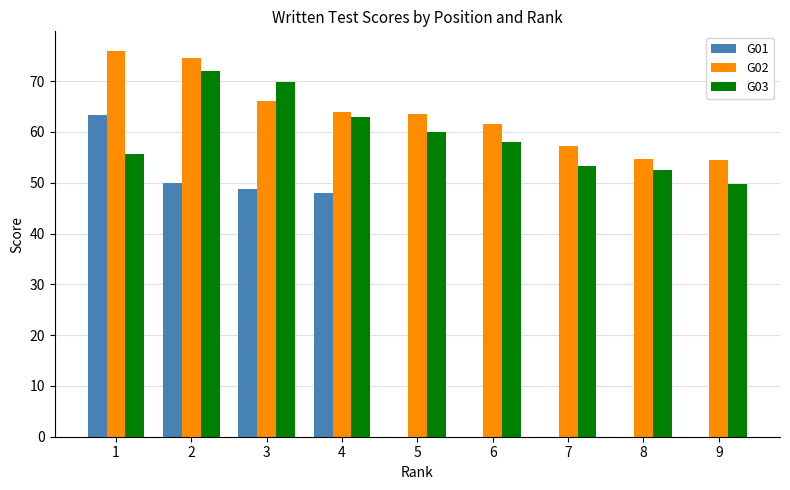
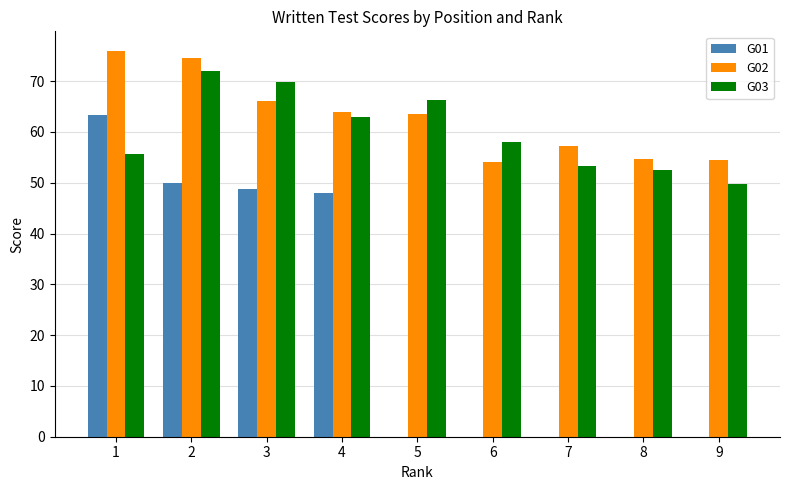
  {
    "G01": {
      "1": 63,
      "2": 50,
      "3": 49,
      "4": 48,
      "5": 0,
      "6": 0,
      "7": 0,
      "8": 0,
      "9": 0
    },
    "G02": {
      "1": 76,
      "2": 75,
      "3": 66,
      "4": 64,
      "5": 64,
-     "6": 62,
+     "6": 54,
      "7": 57,
      "8": 55,
      "9": 55
    },
    "G03": {
      "1": 56,
      "2": 72,
      "3": 70,
      "4": 63,
-     "5": 60,
+     "5": 66,
      "6": 58,
      "7": 53,
      "8": 53,
      "9": 50
    }
  }
